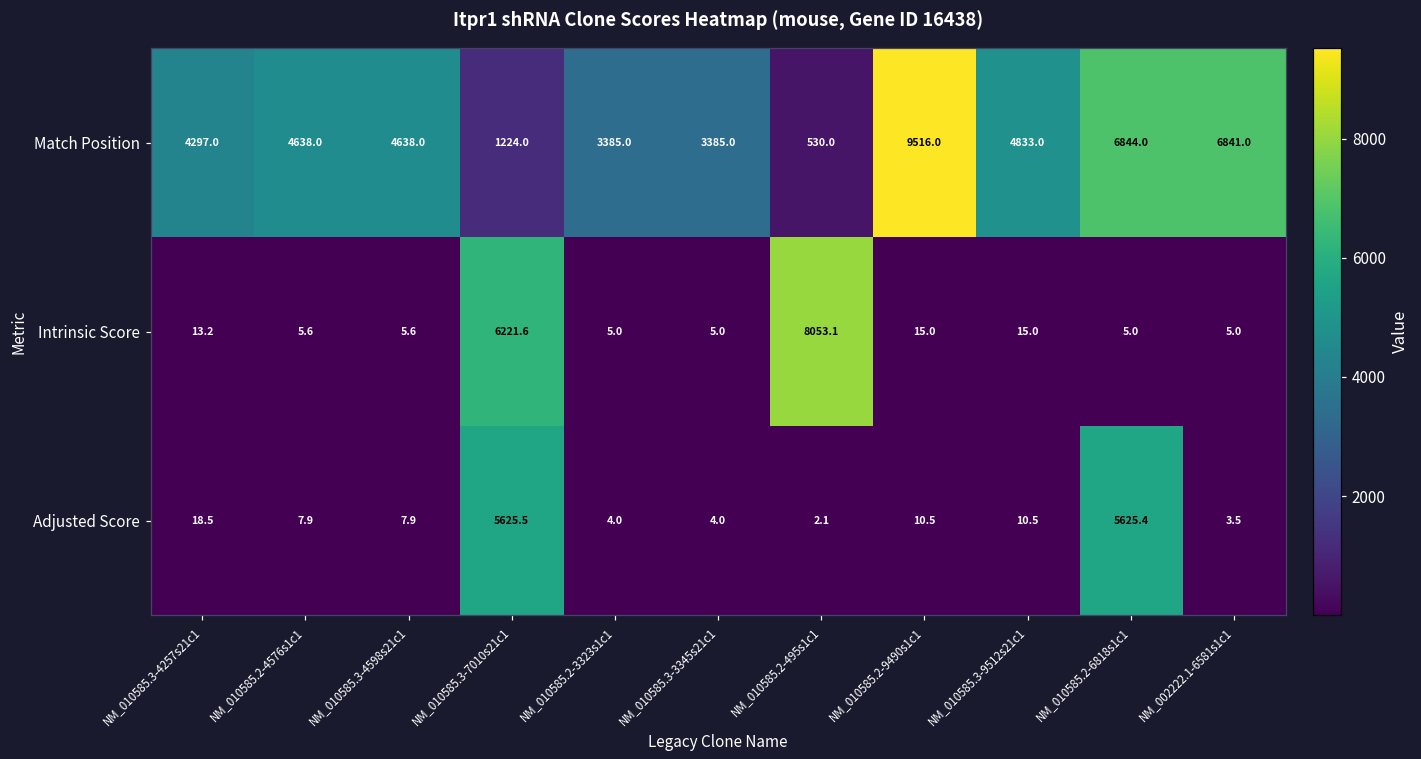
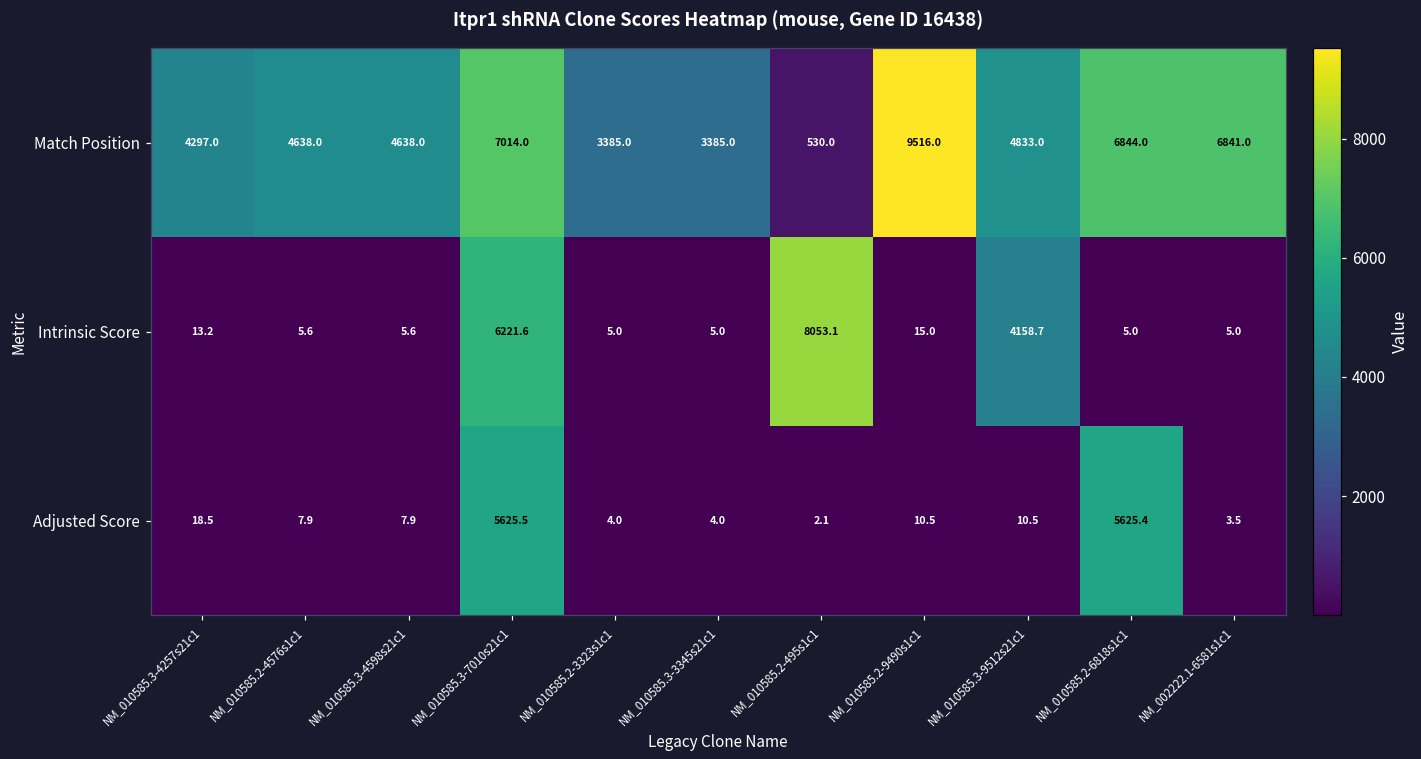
  {
    "Match Position": {
      "NM_010585.3-4257s21c1": 4297.0,
      "NM_010585.2-4576s1c1": 4638.0,
      "NM_010585.3-4598s21c1": 4638.0,
-     "NM_010585.3-7010s21c1": 1224.0,
+     "NM_010585.3-7010s21c1": 7014.0,
      "NM_010585.2-3323s1c1": 3385.0,
      "NM_010585.3-3345s21c1": 3385.0,
      "NM_010585.2-495s1c1": 530.0,
      "NM_010585.2-9490s1c1": 9516.0,
      "NM_010585.3-9512s21c1": 4833.0,
      "NM_010585.2-6818s1c1": 6844.0,
      "NM_002222.1-6581s1c1": 6841.0
    },
    "Intrinsic Score": {
      "NM_010585.3-4257s21c1": 13.2,
      "NM_010585.2-4576s1c1": 5.6,
      "NM_010585.3-4598s21c1": 5.6,
      "NM_010585.3-7010s21c1": 6221.6,
      "NM_010585.2-3323s1c1": 5.0,
      "NM_010585.3-3345s21c1": 5.0,
      "NM_010585.2-495s1c1": 8053.1,
      "NM_010585.2-9490s1c1": 15.0,
-     "NM_010585.3-9512s21c1": 15.0,
+     "NM_010585.3-9512s21c1": 4158.7,
      "NM_010585.2-6818s1c1": 5.0,
      "NM_002222.1-6581s1c1": 5.0
    },
    "Adjusted Score": {
      "NM_010585.3-4257s21c1": 18.5,
      "NM_010585.2-4576s1c1": 7.9,
      "NM_010585.3-4598s21c1": 7.9,
      "NM_010585.3-7010s21c1": 5625.5,
      "NM_010585.2-3323s1c1": 4.0,
      "NM_010585.3-3345s21c1": 4.0,
      "NM_010585.2-495s1c1": 2.1,
      "NM_010585.2-9490s1c1": 10.5,
      "NM_010585.3-9512s21c1": 10.5,
      "NM_010585.2-6818s1c1": 5625.4,
      "NM_002222.1-6581s1c1": 3.5
    }
  }
